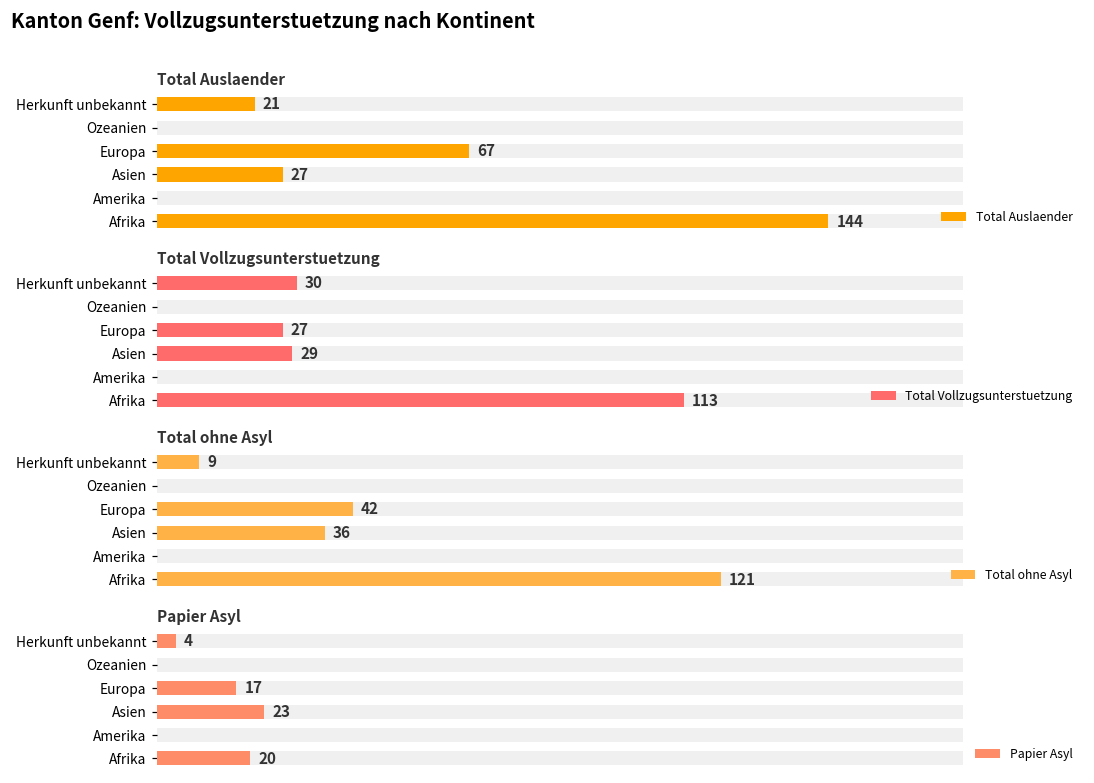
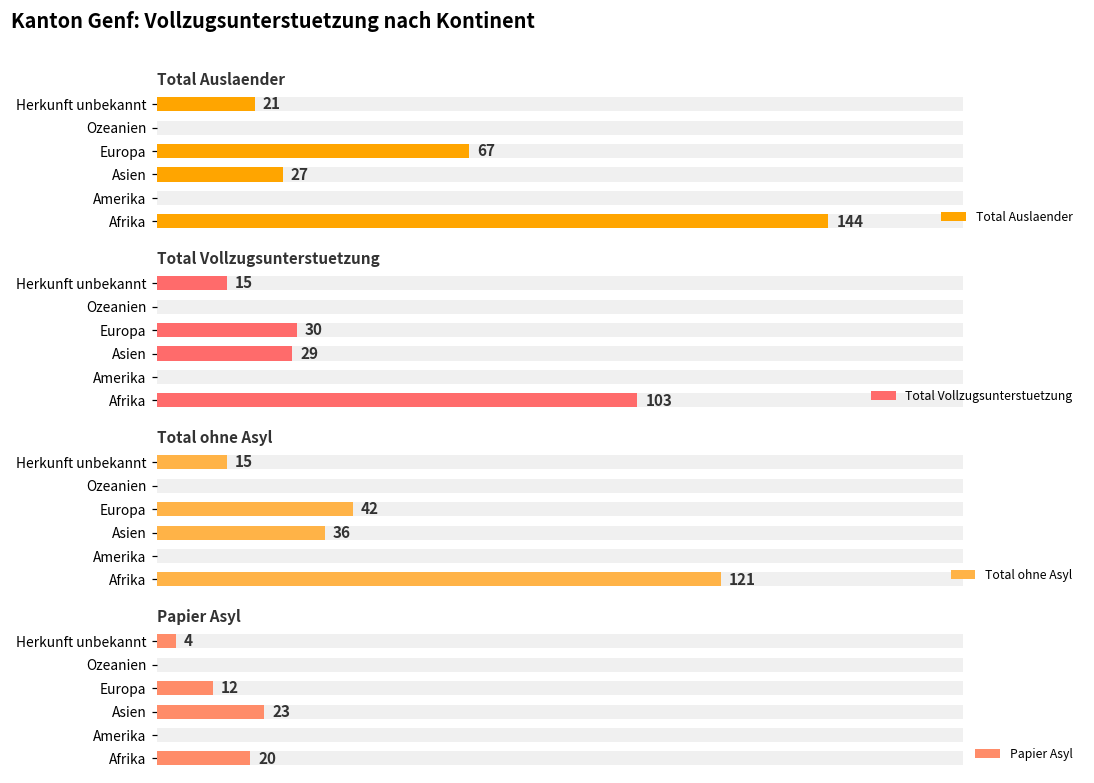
  {
    "Total Vollzugsunterstuetzung": {
      "Total Vollzugsunterstuetzung": {
-       "Herkunft unbekannt": 30,
-       "Europa": 27,
-       "Afrika": 113
+       "Herkunft unbekannt": 15,
+       "Europa": 30,
+       "Afrika": 103
      }
    },
    "Total ohne Asyl": {
      "Total ohne Asyl": {
-       "Herkunft unbekannt": 9
+       "Herkunft unbekannt": 15
      }
    },
    "Papier Asyl": {
      "Papier Asyl": {
-       "Europa": 17
+       "Europa": 12
      }
    }
  }
